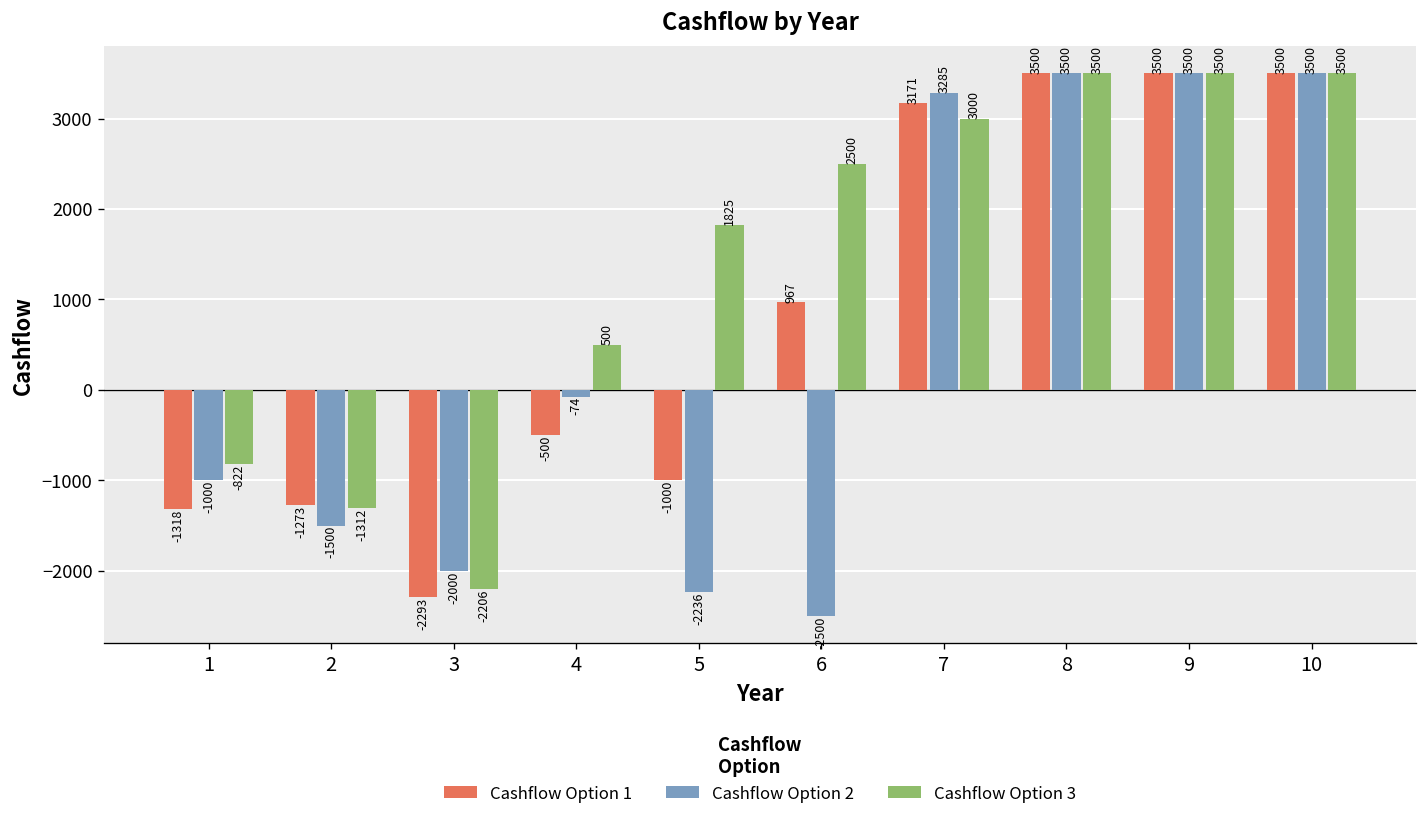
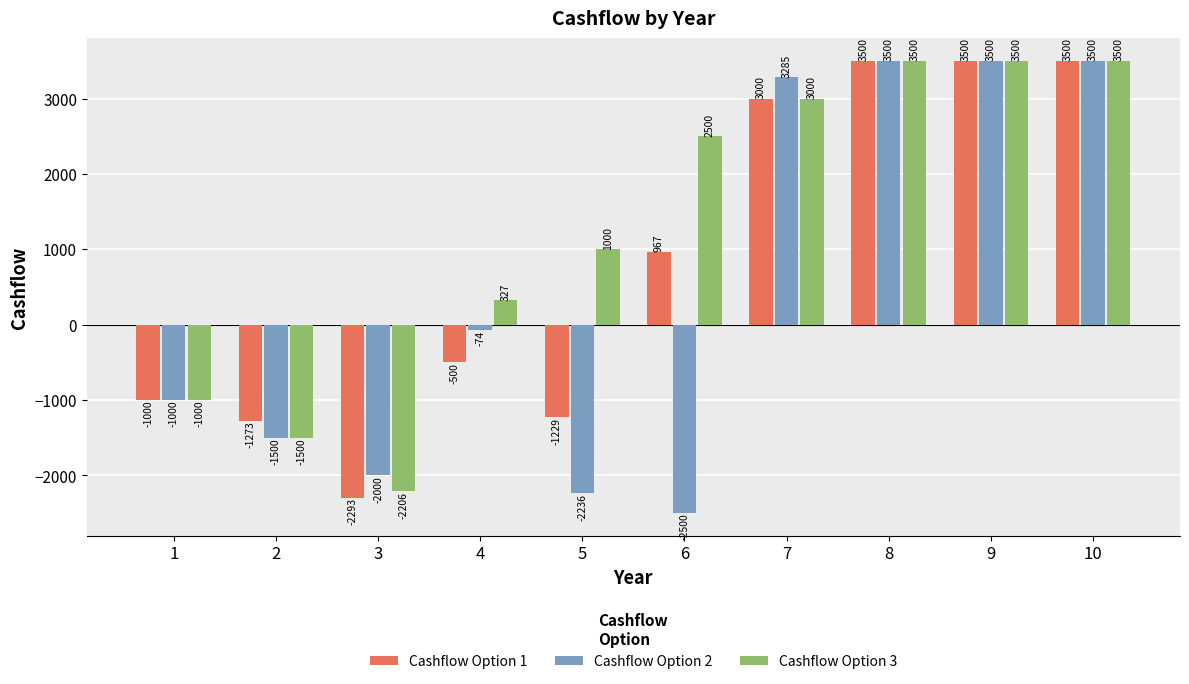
  {
    "Cashflow Option 1": {
-     "1": -1318,
+     "1": -1000,
      "2": -1273,
      "3": -2293,
      "4": -500,
-     "5": -1000,
+     "5": -1229,
      "6": 967,
-     "7": 3171,
+     "7": 3000,
      "8": 3500,
      "9": 3500,
      "10": 3500
    },
    "Cashflow Option 2": {
      "1": -1000,
      "2": -1500,
      "3": -2000,
      "4": -74,
      "5": -2236,
      "6": -2500,
      "7": 3285,
      "8": 3500,
      "9": 3500,
      "10": 3500
    },
    "Cashflow Option 3": {
-     "1": -822,
-     "2": -1312,
+     "1": -1000,
+     "2": -1500,
      "3": -2206,
-     "4": 500,
-     "5": 1825,
+     "4": 327,
+     "5": 1000,
      "6": 2500,
      "7": 3000,
      "8": 3500,
      "9": 3500,
      "10": 3500
    }
  }
